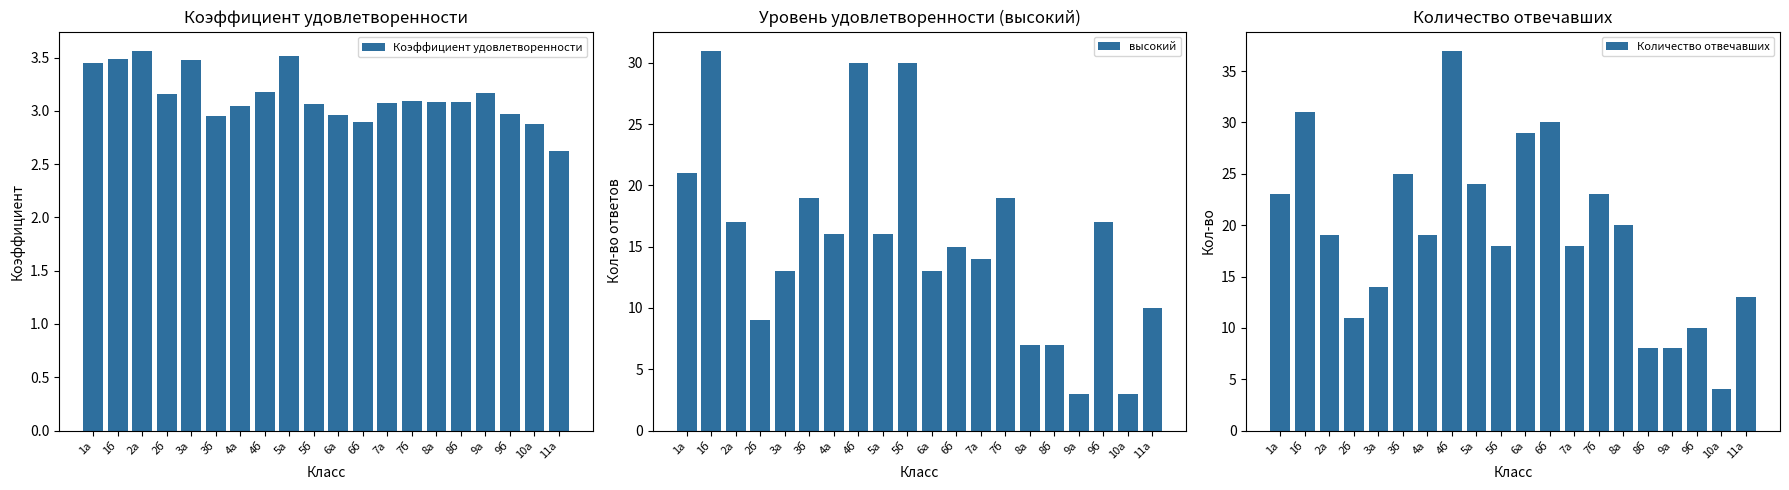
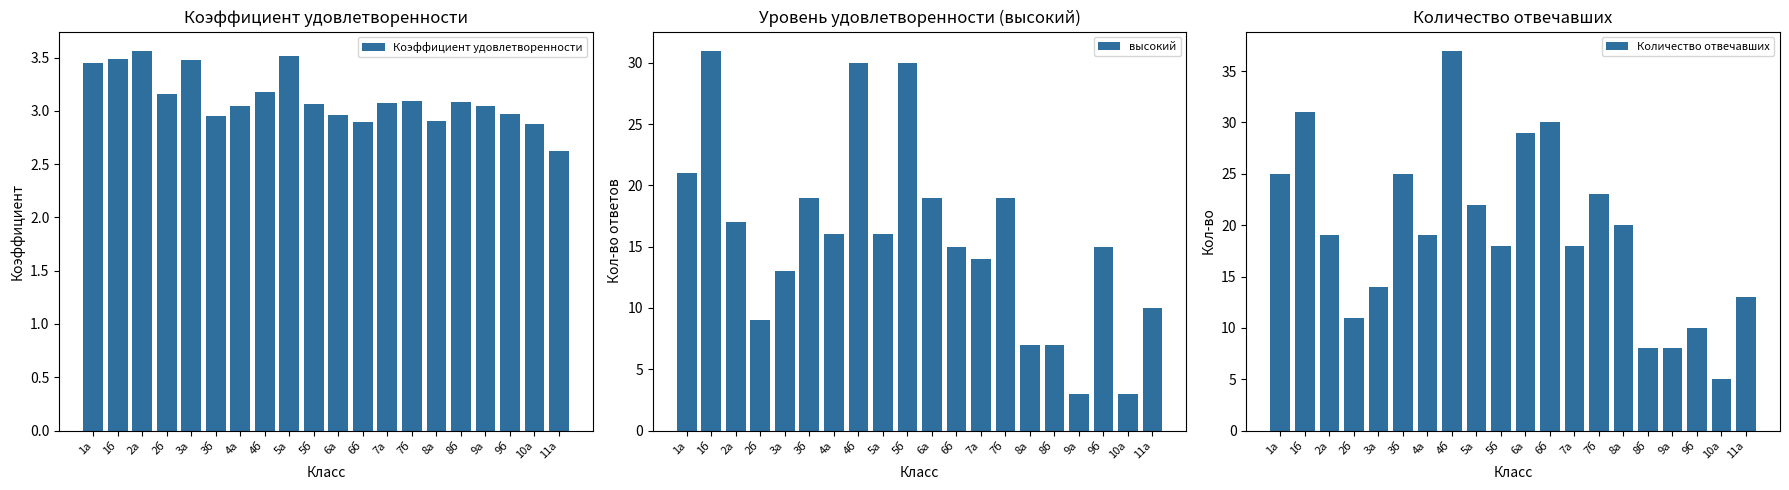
  {
    "Коэффициент удовлетворенности": {
      "1а": 3.45,
      "1б": 3.49,
      "2а": 3.57,
      "2б": 3.16,
      "3а": 3.48,
      "3б": 2.95,
      "4а": 3.05,
      "4б": 3.18,
      "5а": 3.52,
      "5б": 3.06,
      "6а": 2.96,
      "6б": 2.90,
      "7а": 3.07,
      "7б": 3.09,
-     "8а": 3.08,
+     "8а": 2.90,
      "8б": 3.09,
-     "9а": 3.16,
+     "9а": 3.05,
      "9б": 2.97,
      "10а": 2.87,
      "11а": 2.63
    },
    "Уровень удовлетворенности (высокий)": {
      "1а": 21,
      "1б": 31,
      "2а": 17,
      "2б": 9,
      "3а": 13,
      "3б": 19,
      "4а": 16,
      "4б": 30,
      "5а": 16,
      "5б": 30,
-     "6а": 13,
+     "6а": 19,
      "6б": 15,
      "7а": 14,
      "7б": 19,
      "8а": 7,
      "8б": 7,
      "9а": 3,
-     "9б": 17,
+     "9б": 15,
      "10а": 3,
      "11а": 10
    },
    "Количество отвечавших": {
-     "1а": 23,
+     "1а": 25,
      "1б": 31,
      "2а": 19,
      "2б": 11,
      "3а": 14,
      "3б": 25,
      "4а": 19,
      "4б": 37,
-     "5а": 24,
+     "5а": 22,
      "5б": 18,
      "6а": 29,
      "6б": 30,
      "7а": 18,
      "7б": 23,
      "8а": 20,
      "8б": 8,
      "9а": 8,
      "9б": 10,
-     "10а": 4,
+     "10а": 5,
      "11а": 13
    }
  }
